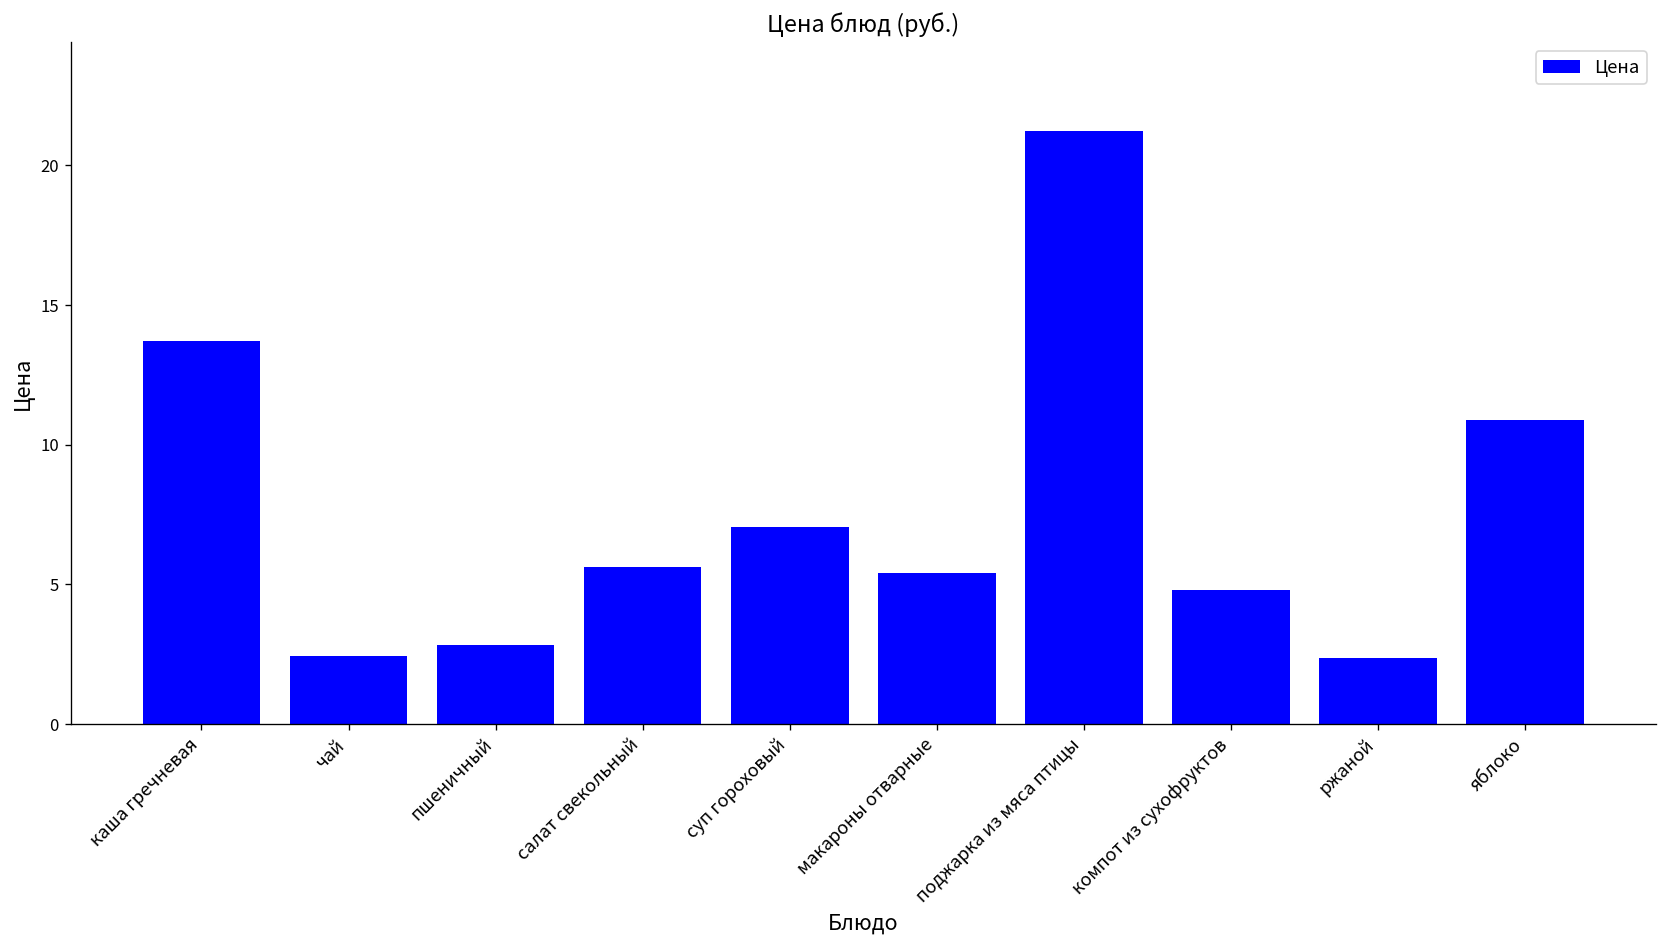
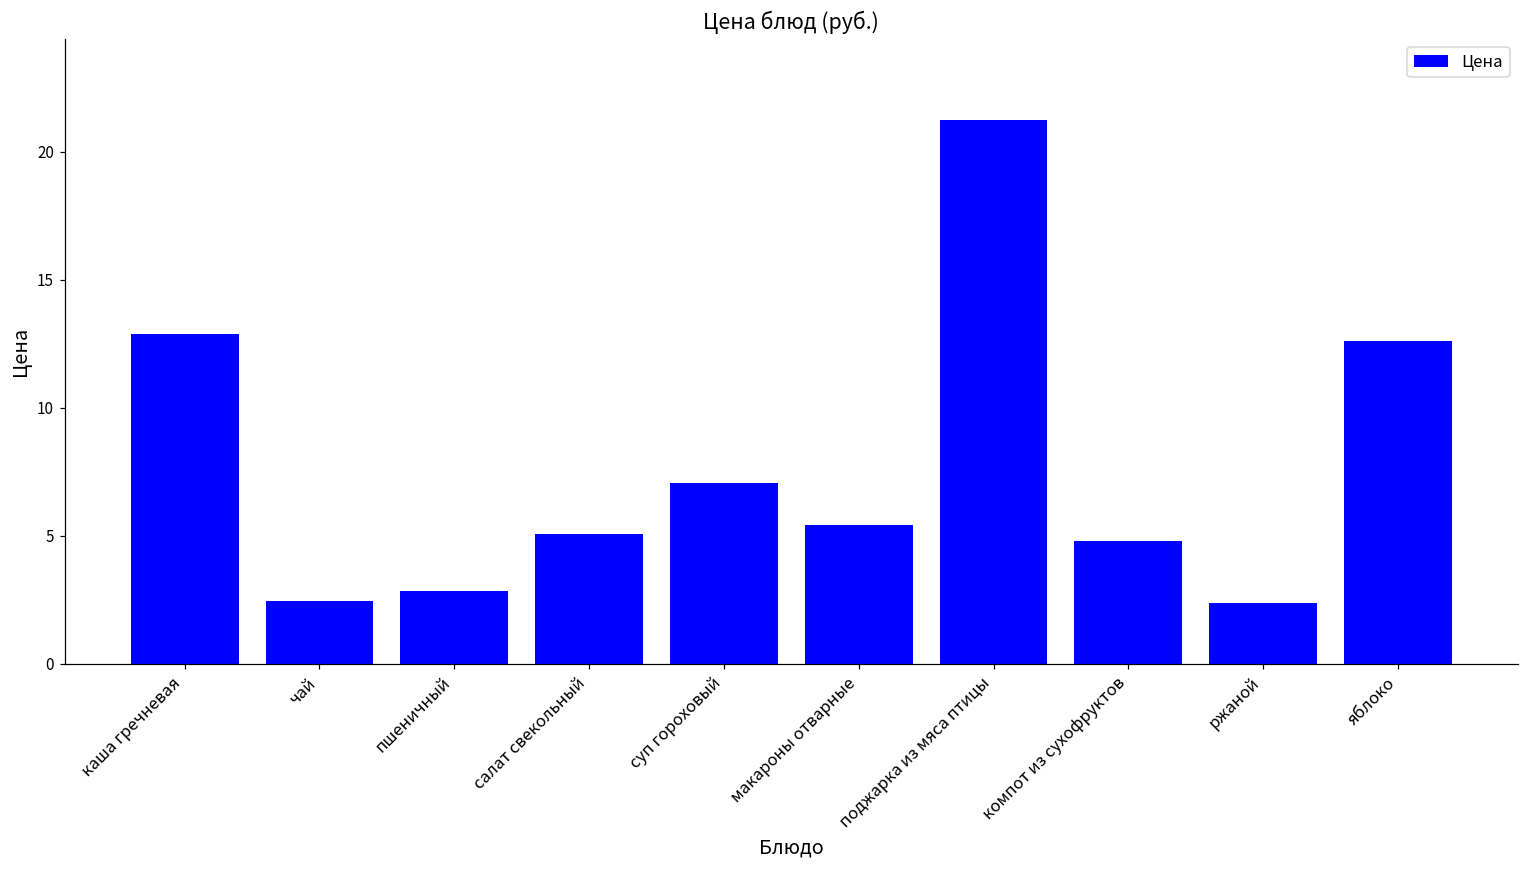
  {
-   "каша гречневая": 13.7,
+   "каша гречневая": 12.9,
    "чай": 2.4,
    "пшеничный": 2.9,
-   "салат свекольный": 5.6,
+   "салат свекольный": 5.1,
    "суп гороховый": 7.1,
    "макароны отварные": 5.4,
    "поджарка из мяса птицы": 21.2,
    "компот из сухофруктов": 4.8,
    "ржаной": 2.4,
-   "яблоко": 10.9
+   "яблоко": 12.6
  }
